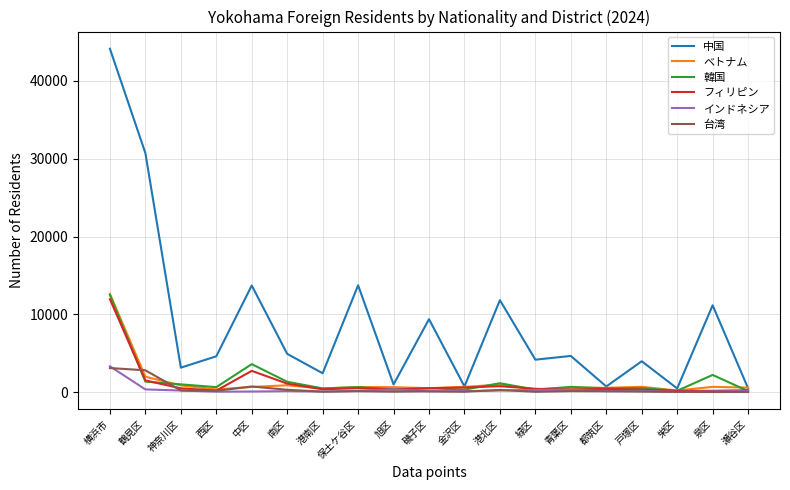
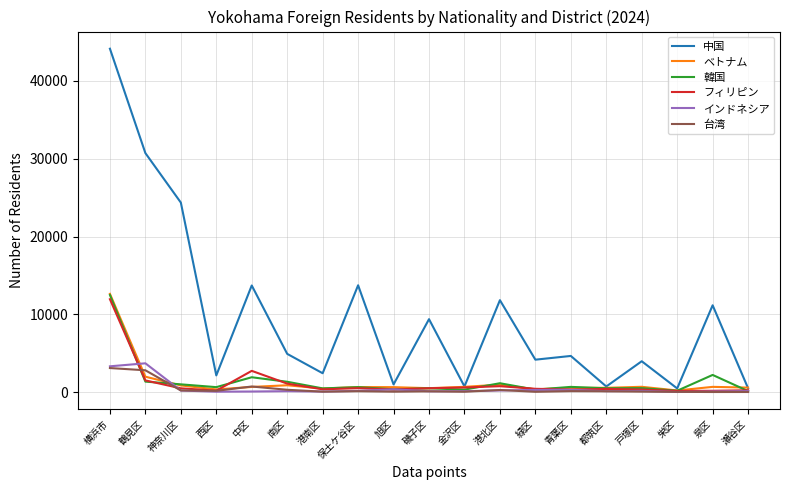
  {
    "中国": {
      "横浜市": 44000,
      "鶴見区": 31000,
-     "神奈川区": 3000,
-     "西区": 5000,
+     "神奈川区": 24000,
+     "西区": 2000,
      "中区": 14000,
      "南区": 5000,
      "港南区": 2000,
      "保土ケ谷区": 14000,
      "旭区": 1000,
      "磯子区": 9000,
      "港北区": 12000,
      "緑区": 4000,
      "青葉区": 5000,
      "戸塚区": 4000,
      "泉区": 11000
    },
    "ベトナム": {
      "鶴見区": 2000,
      "泉区": 1000
    },
    "韓国": {
-     "中区": 4000,
+     "中区": 2000,
      "泉区": 2000
    },
    "フィリピン": {
      "横浜市": 12000,
      "中区": 3000
    },
    "インドネシア": {
-     "鶴見区": 0,
+     "鶴見区": 4000,
      "中区": 0
    },
    "台湾": {
      "鶴見区": 3000
    }
  }
